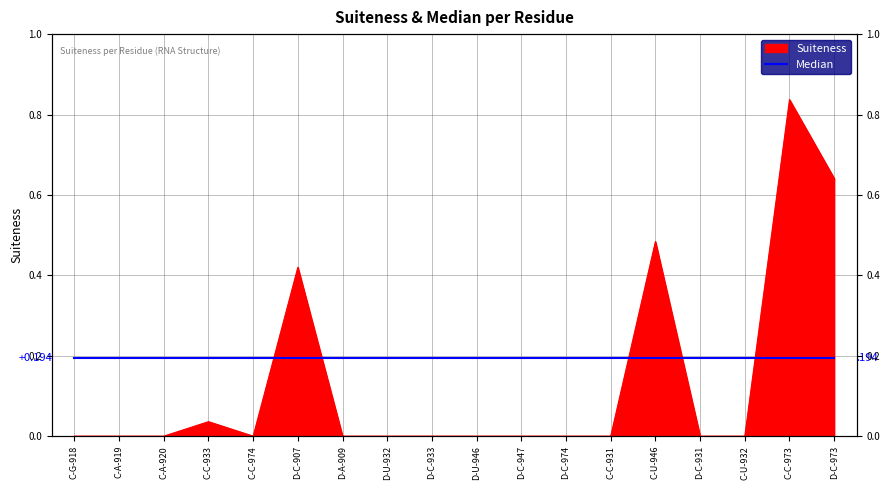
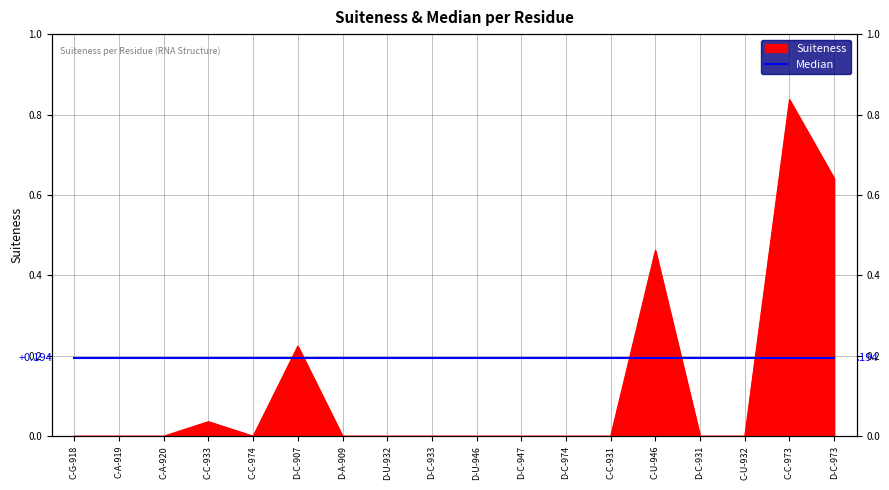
  {
    "Suiteness": {
      "C-G-918": "0.00",
      "C-A-919": "0.00",
      "C-A-920": "0.00",
      "C-C-933": "0.04",
      "C-C-974": "0.00",
-     "D-C-907": "0.42",
+     "D-C-907": "0.22",
      "D-A-909": "0.00",
      "D-U-932": "0.00",
      "D-C-933": "0.00",
      "D-U-946": "0.00",
      "D-C-947": "0.00",
      "D-C-974": "0.00",
      "C-C-931": "0.00",
-     "C-U-946": "0.48",
+     "C-U-946": "0.46",
      "D-C-931": "0.00",
      "C-U-932": "0.00",
      "C-C-973": "0.84",
      "D-C-973": "0.64"
    },
    "Median": {
      "C-G-918": "+0.194"
    }
  }
